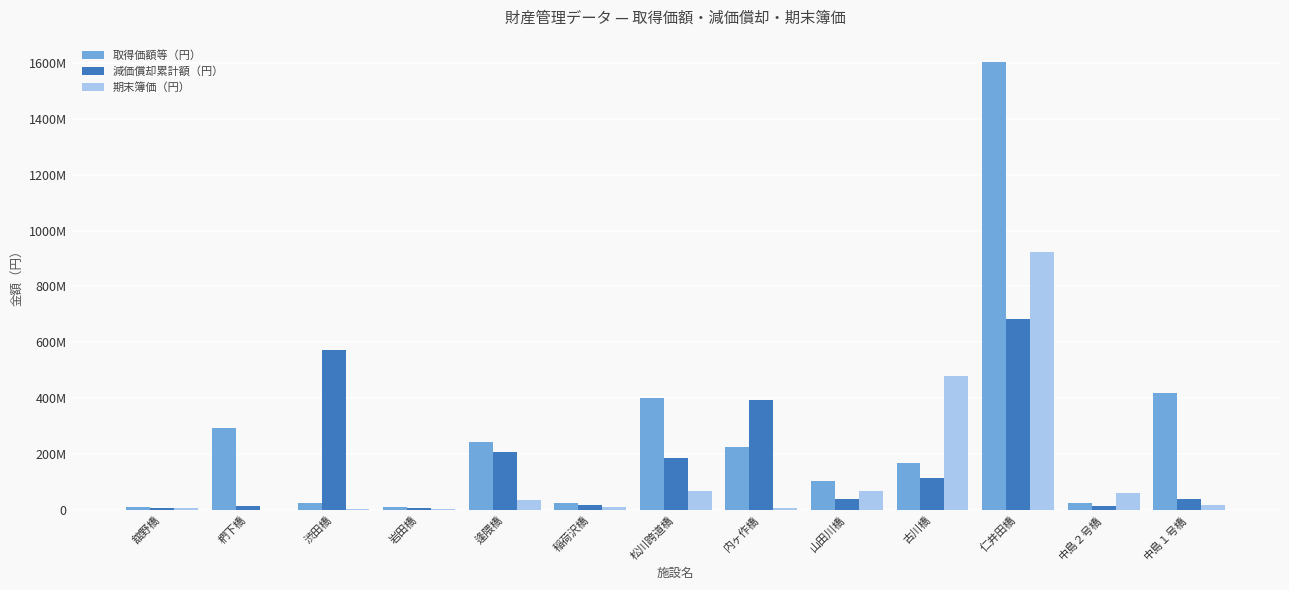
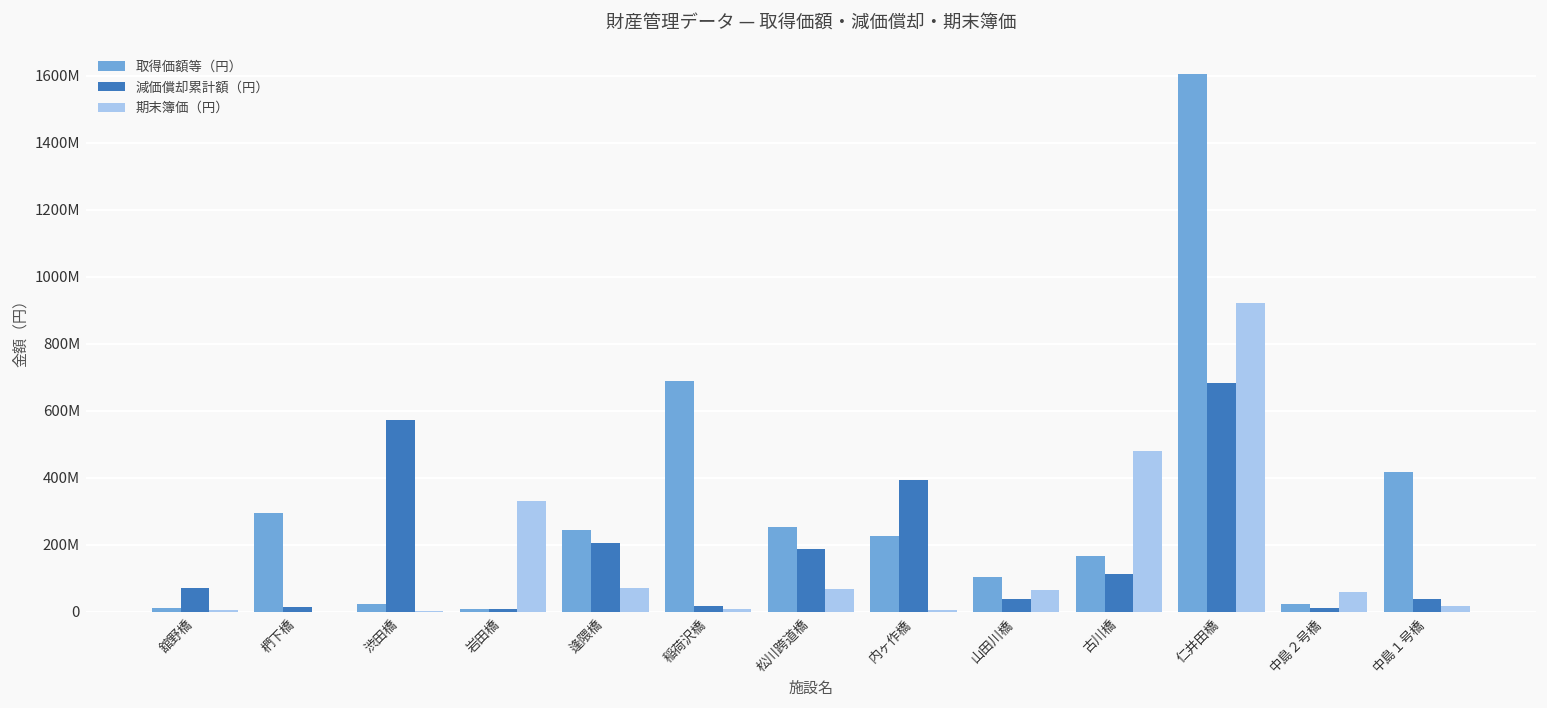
  {
    "取得価額等（円）": {
      "舘野橋": 10000000,
      "椚下橋": 290000000,
      "渋田橋": 20000000,
      "逢隈橋": 240000000,
-     "稲荷沢橋": 20000000,
-     "松川跨道橋": 400000000,
+     "稲荷沢橋": 690000000,
+     "松川跨道橋": 250000000,
      "内ヶ作橋": 230000000,
      "山田川橋": 100000000,
      "古川橋": 170000000,
      "仁井田橋": 1600000000,
      "中島２号橋": 20000000,
      "中島１号橋": 420000000
    },
    "減価償却累計額（円）": {
-     "舘野橋": 10000000,
+     "舘野橋": 70000000,
      "椚下橋": 10000000,
      "渋田橋": 570000000,
      "逢隈橋": 210000000,
      "稲荷沢橋": 20000000,
      "松川跨道橋": 190000000,
      "内ヶ作橋": 390000000,
      "山田川橋": 40000000,
      "古川橋": 110000000,
      "仁井田橋": 680000000,
      "中島２号橋": 10000000,
      "中島１号橋": 40000000
    },
    "期末簿価（円）": {
-     "岩田橋": 0,
-     "逢隈橋": 40000000,
+     "岩田橋": 330000000,
+     "逢隈橋": 70000000,
      "松川跨道橋": 70000000,
      "山田川橋": 70000000,
      "古川橋": 480000000,
      "仁井田橋": 920000000,
      "中島２号橋": 60000000,
      "中島１号橋": 20000000
    }
  }
